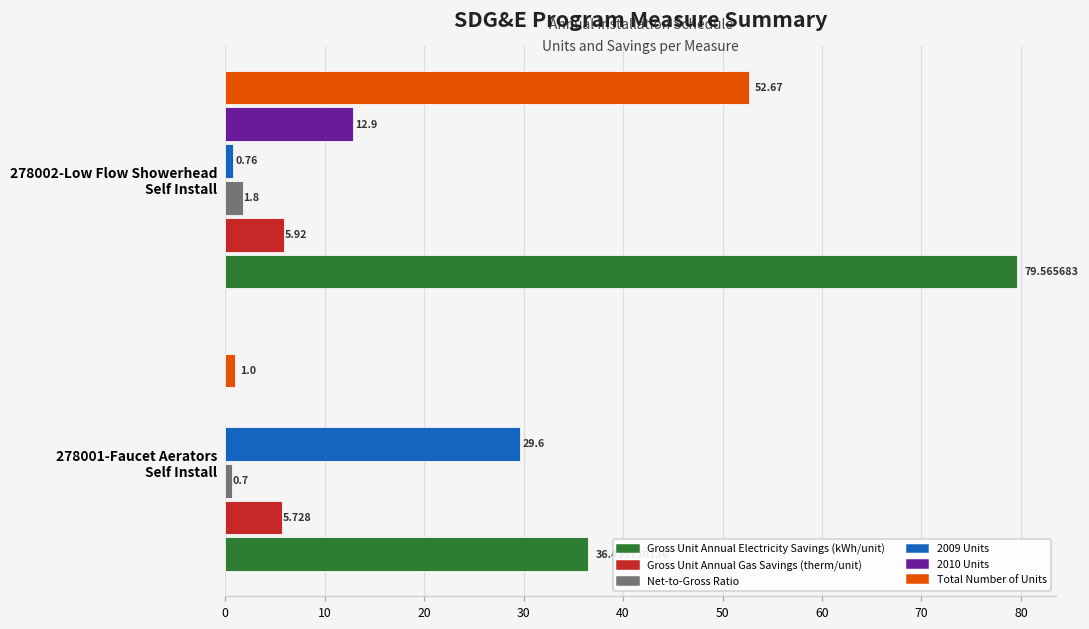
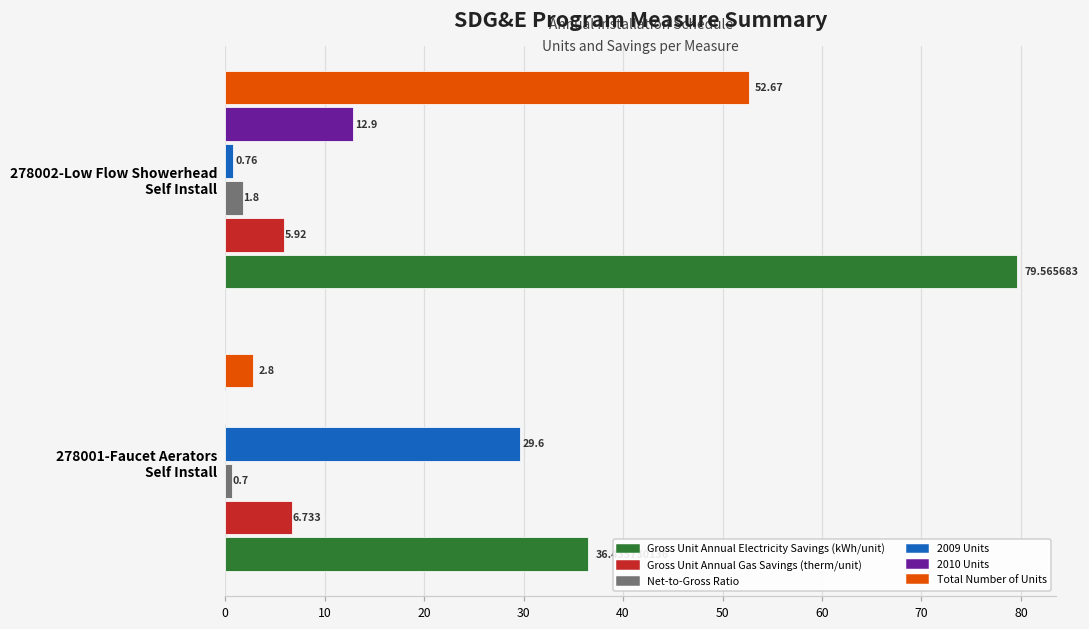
  {
    "Gross Unit Annual Electricity Savings (kWh/unit)": {
      "278002-Low Flow Showerhead Self Install": 79.565683
    },
    "Gross Unit Annual Gas Savings (therm/unit)": {
      "278002-Low Flow Showerhead Self Install": 5.92,
-     "278001-Faucet Aerators Self Install": 5.728
+     "278001-Faucet Aerators Self Install": 6.733
    },
    "Net-to-Gross Ratio": {
      "278002-Low Flow Showerhead Self Install": 1.8,
      "278001-Faucet Aerators Self Install": 0.7
    },
    "2009 Units": {
      "278002-Low Flow Showerhead Self Install": 0.76,
      "278001-Faucet Aerators Self Install": 29.6
    },
    "2010 Units": {
      "278002-Low Flow Showerhead Self Install": 12.9
    },
    "Total Number of Units": {
      "278002-Low Flow Showerhead Self Install": 52.67,
-     "278001-Faucet Aerators Self Install": 1.0
+     "278001-Faucet Aerators Self Install": 2.8
    }
  }
